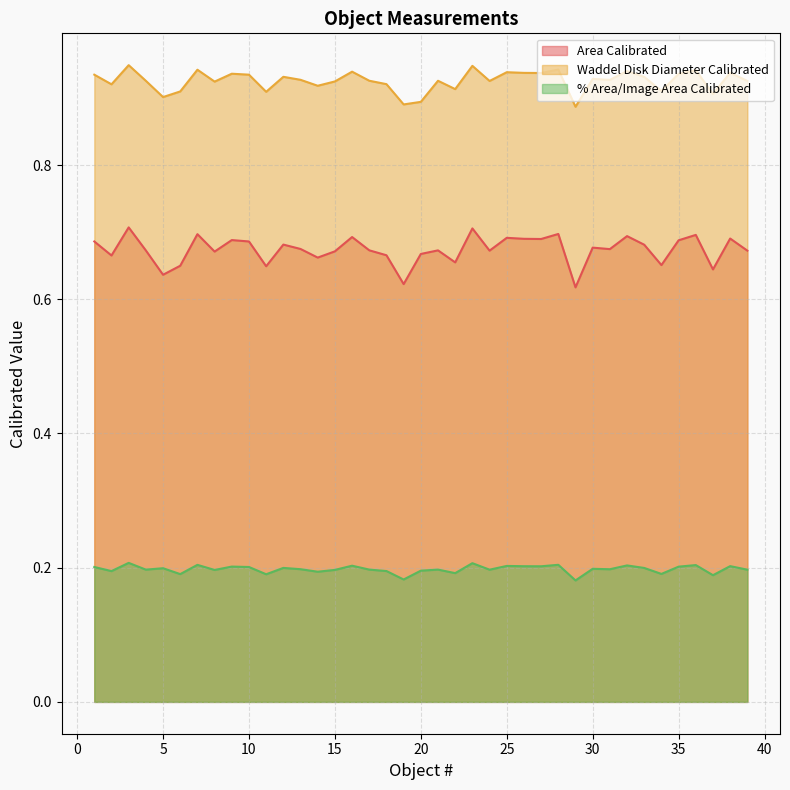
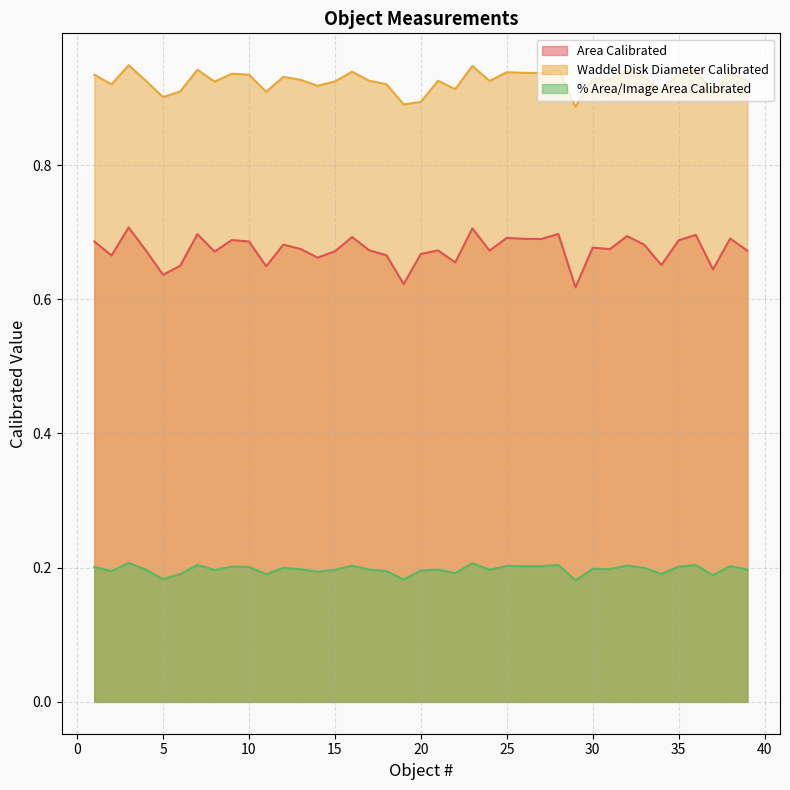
  {
    "Area Calibrated": {
      "5": 0.64,
      "10": 0.69,
      "15": 0.67,
      "20": 0.67,
      "25": 0.69,
      "30": 0.68,
      "35": 0.69
    },
    "Waddel Disk Diameter Calibrated": {
      "5": 0.90,
      "10": 0.93,
      "15": 0.92,
      "20": 0.89,
      "25": 0.94
    },
    "% Area/Image Area Calibrated": {
-     "5": 0.20,
+     "5": 0.18,
      "10": 0.20,
      "15": 0.20,
      "20": 0.20,
      "25": 0.20,
      "30": 0.20,
      "35": 0.20
    }
  }
